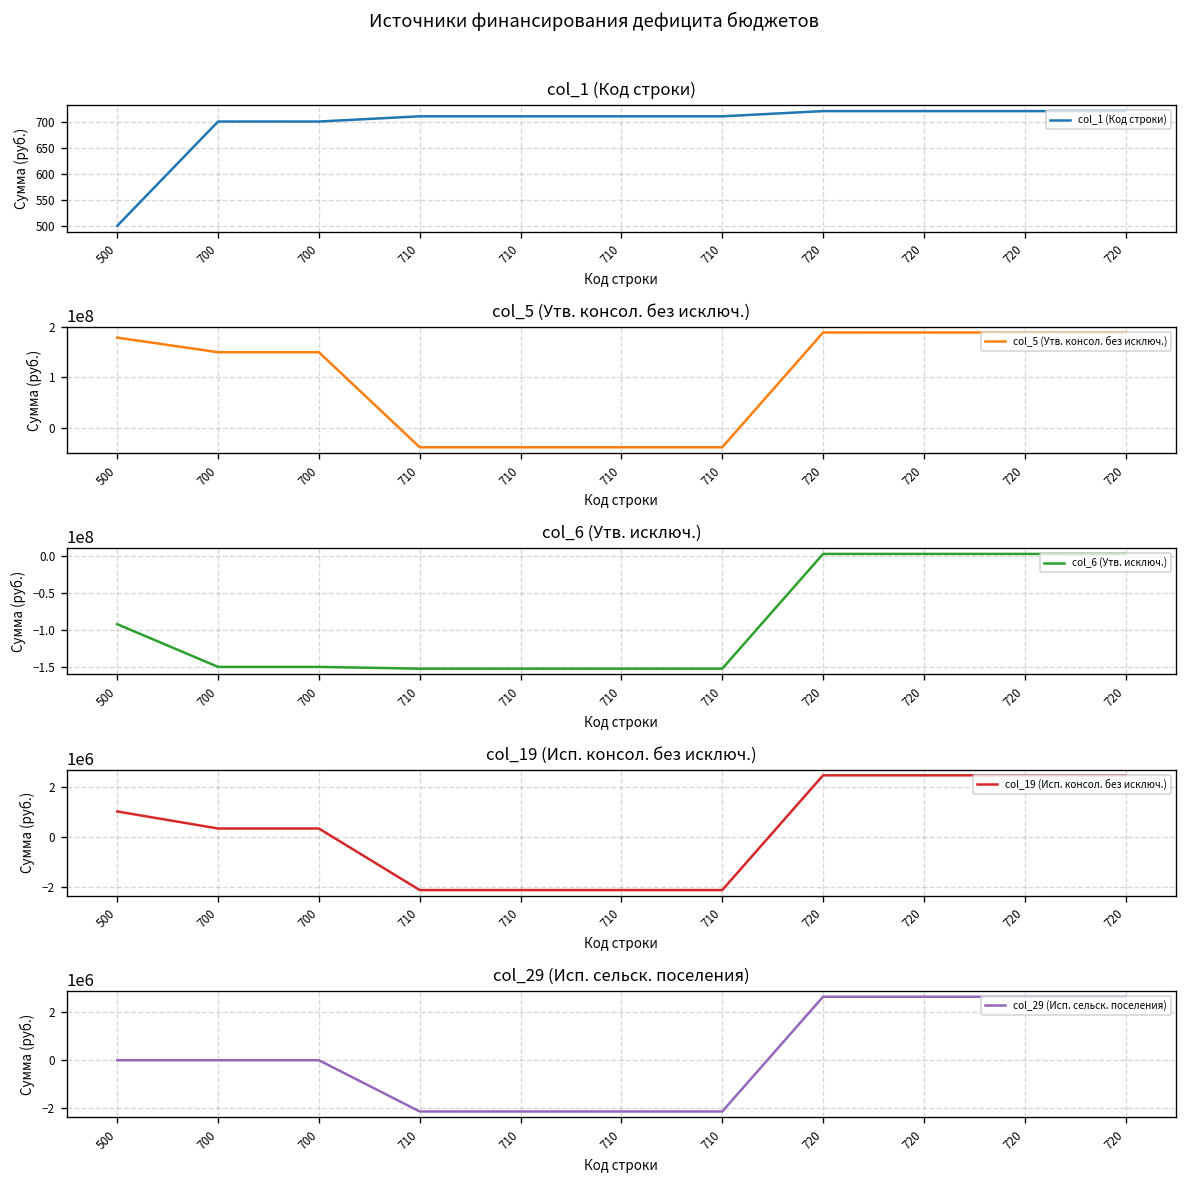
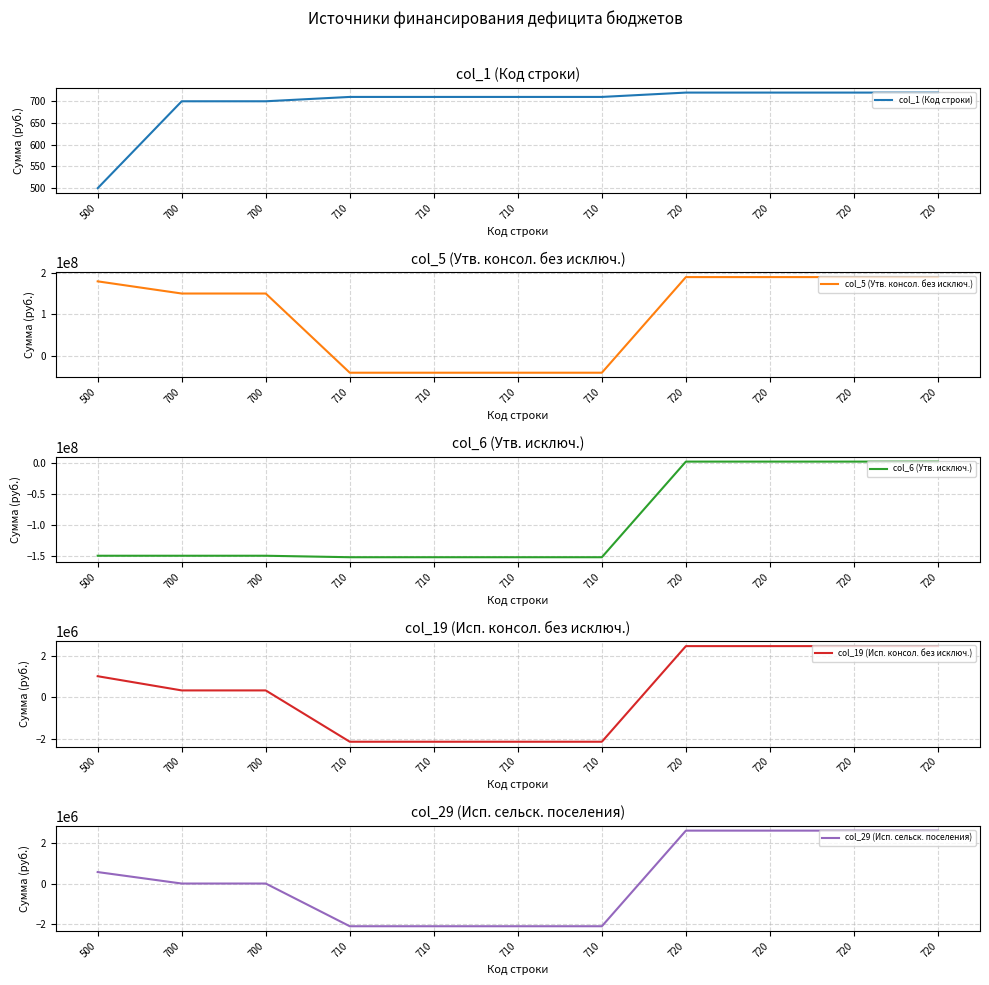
  {
    "col_1 (Код строки)": {
      "500": 500
    },
    "col_5 (Утв. консол. без исключ.)": {
      "500": 180000000
    },
    "col_6 (Утв. исключ.)": {
-     "500": -90000000
+     "500": -150000000
    },
    "col_19 (Исп. консол. без исключ.)": {
      "500": 1000000
    },
    "col_29 (Исп. сельск. поселения)": {
-     "500": 0
+     "500": 600000
    }
  }
